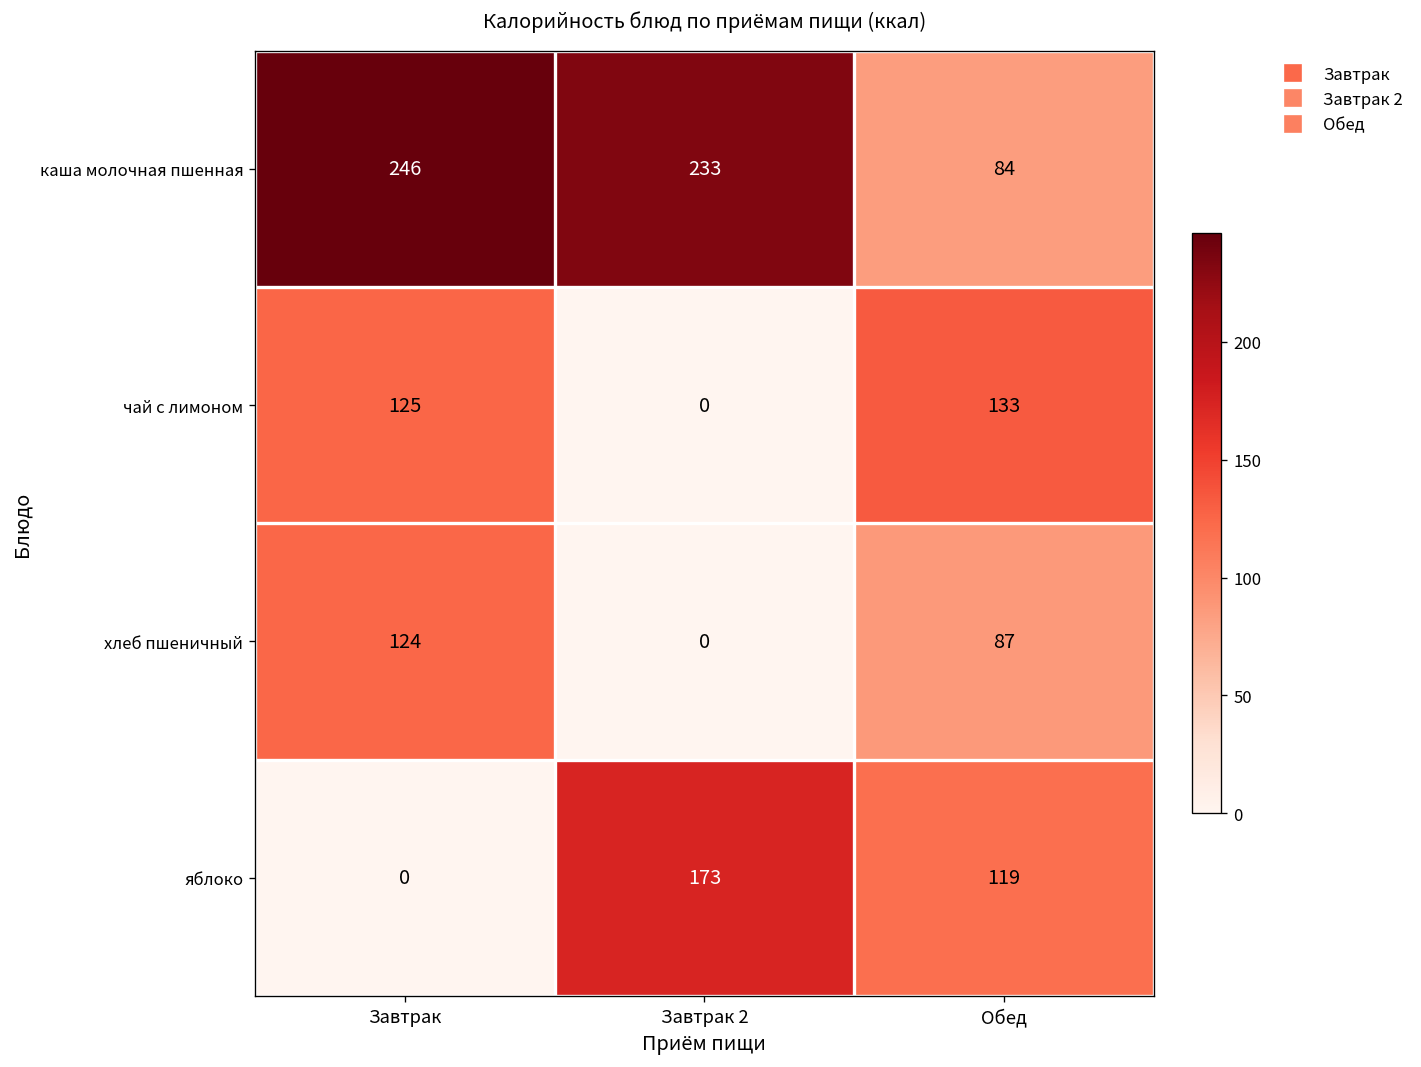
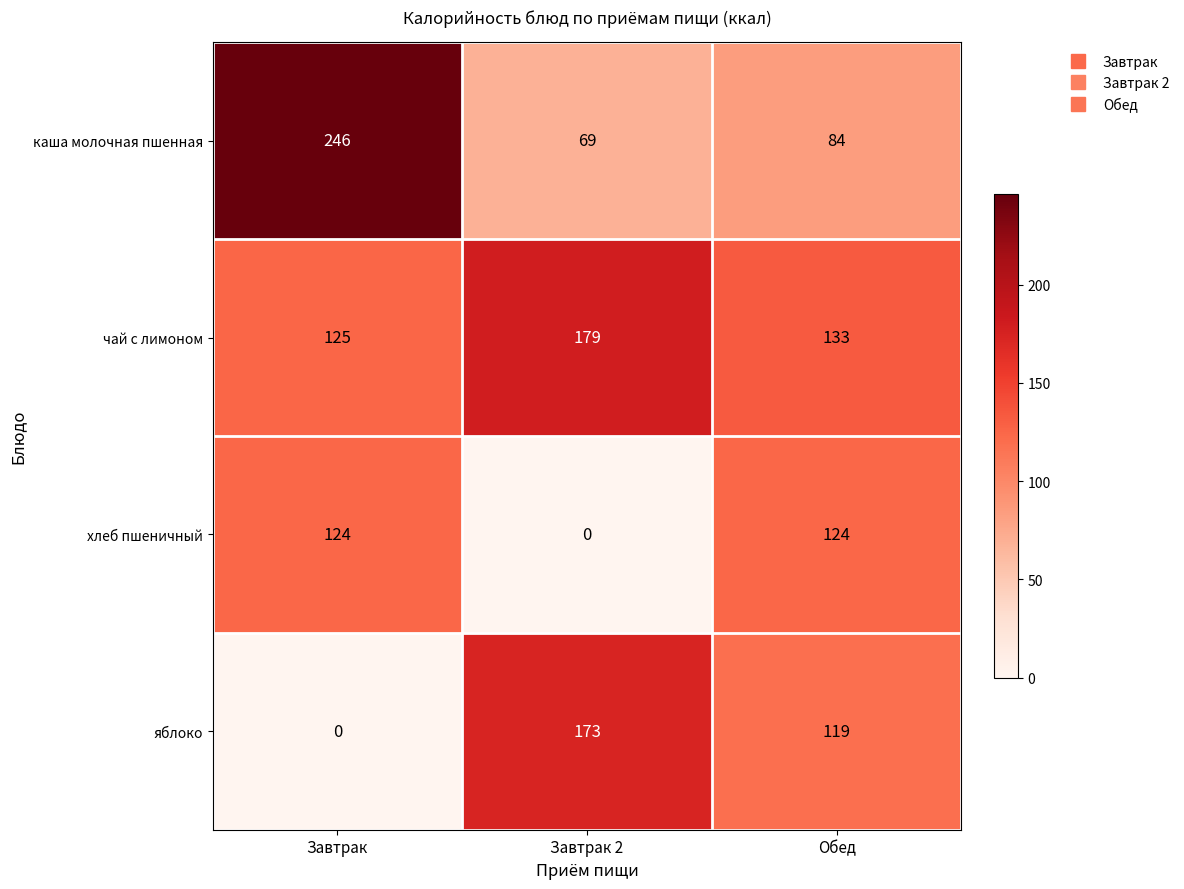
  {
    "каша молочная пшенная": {
      "Завтрак": 246,
-     "Завтрак 2": 233,
+     "Завтрак 2": 69,
      "Обед": 84
    },
    "чай с лимоном": {
      "Завтрак": 125,
-     "Завтрак 2": 0,
+     "Завтрак 2": 179,
      "Обед": 133
    },
    "хлеб пшеничный": {
      "Завтрак": 124,
      "Завтрак 2": 0,
-     "Обед": 87
+     "Обед": 124
    },
    "яблоко": {
      "Завтрак": 0,
      "Завтрак 2": 173,
      "Обед": 119
    }
  }
